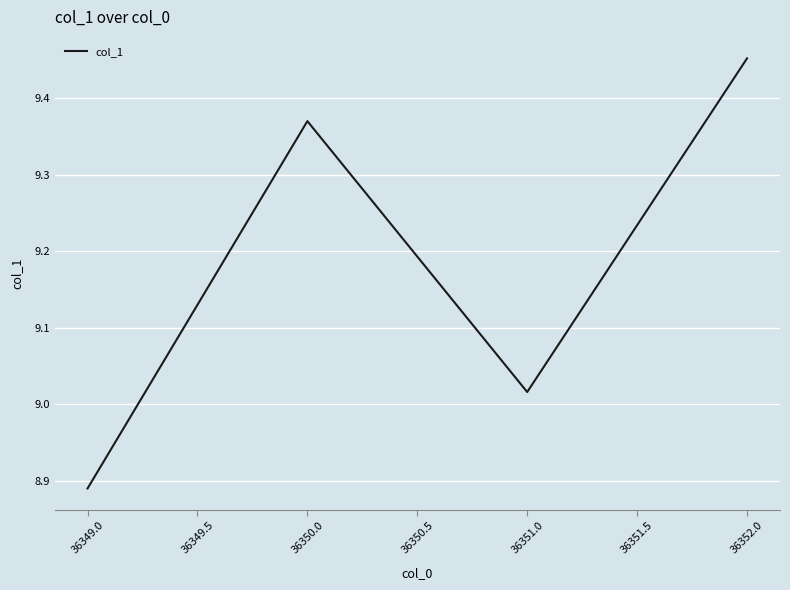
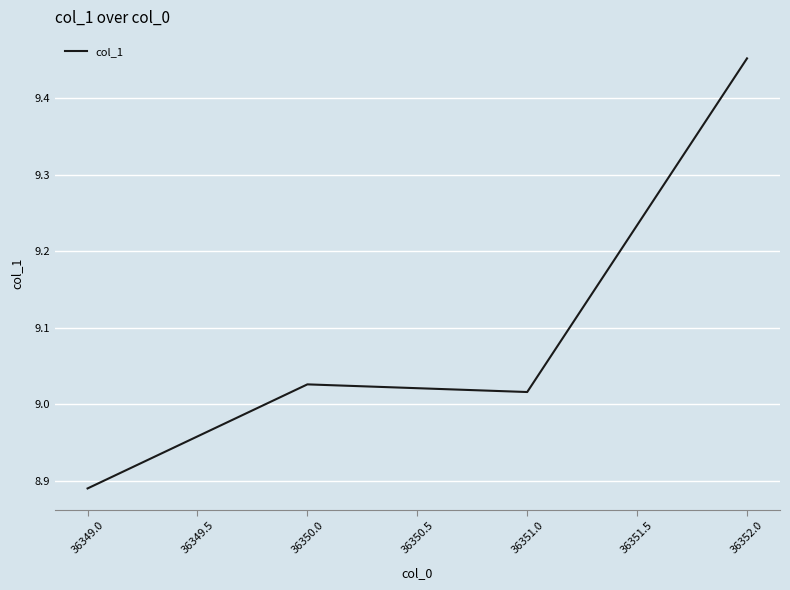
  {
    "36349.0": 8.89,
-   "36350.0": 9.37,
+   "36350.0": 9.03,
    "36351.0": 9.02,
    "36352.0": 9.45
  }
